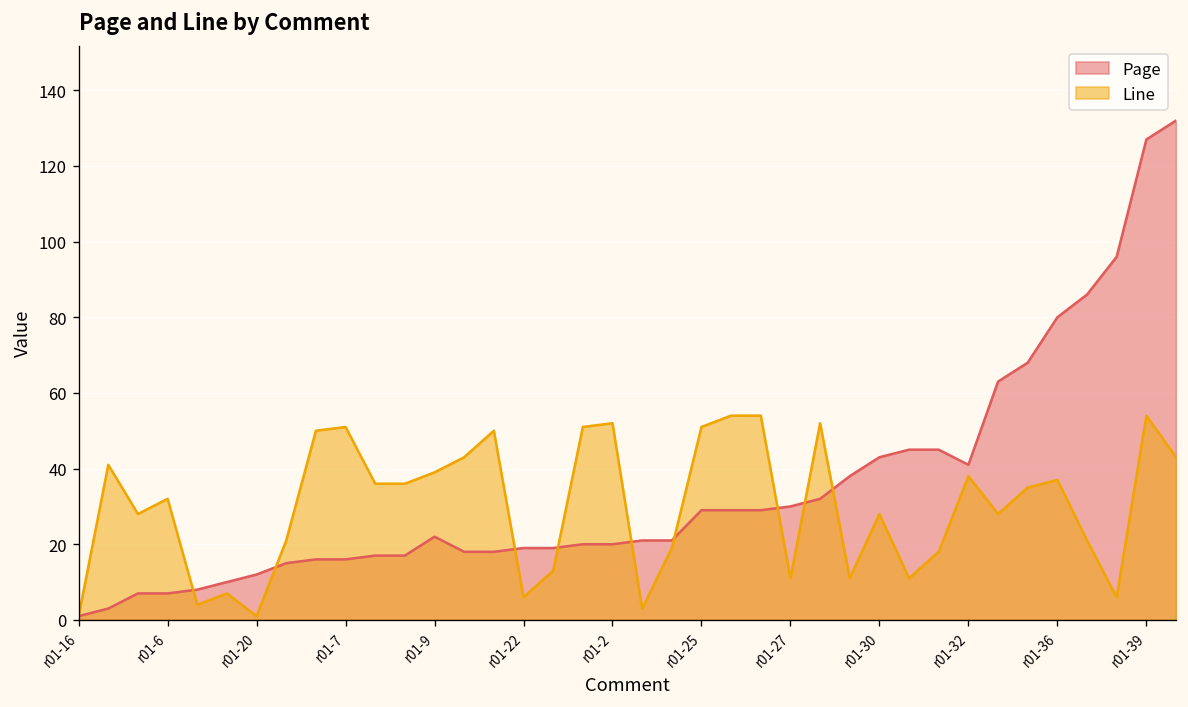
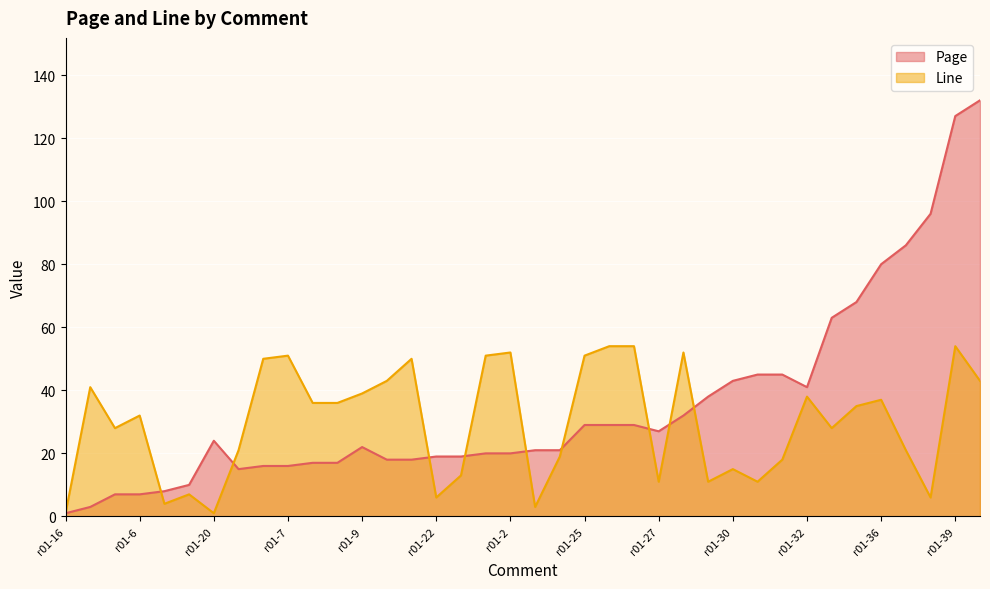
  {
    "Page": {
      "r01-6": 7,
-     "r01-20": 12,
+     "r01-20": 24,
      "r01-7": 16,
      "r01-9": 22,
      "r01-22": 19,
      "r01-2": 20,
      "r01-25": 29,
-     "r01-27": 30,
+     "r01-27": 27,
      "r01-30": 43,
      "r01-32": 41,
      "r01-36": 80,
      "r01-39": 127
    },
    "Line": {
      "r01-6": 32,
      "r01-20": 1,
      "r01-7": 51,
      "r01-9": 39,
      "r01-22": 6,
      "r01-2": 52,
      "r01-25": 51,
      "r01-27": 11,
-     "r01-30": 28,
+     "r01-30": 15,
      "r01-32": 38,
      "r01-36": 37,
      "r01-39": 54
    }
  }
